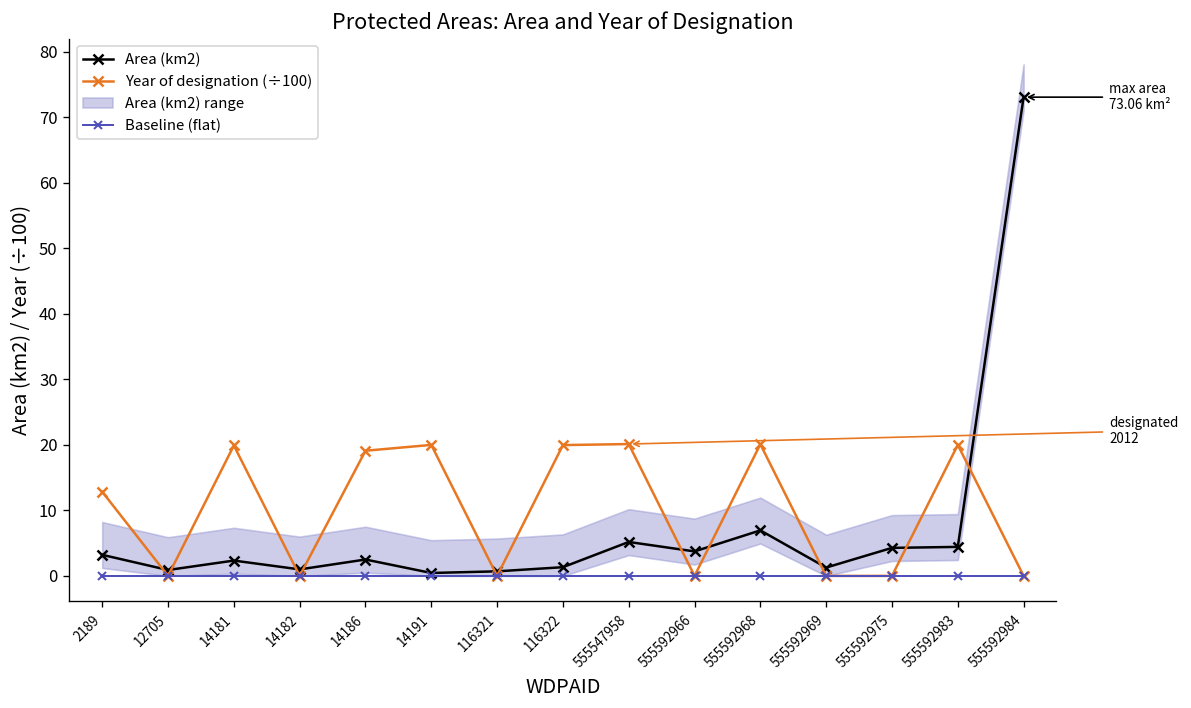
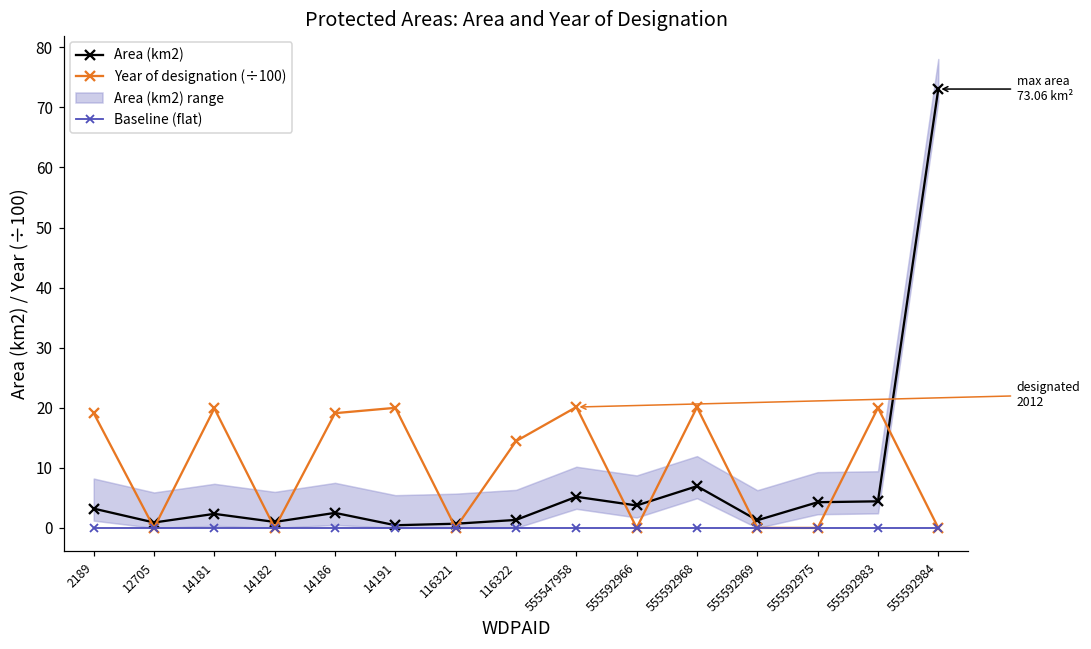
  {
    "Area (km2) range": {
      "12705": 6,
      "14182": 6,
      "14191": 5,
      "116321": 6,
      "116322": 6,
      "555592969": 6
    },
    "Area (km2)": {
      "555592984": 73.06
    },
    "Year of designation (÷100)": {
-     "2189": 13,
+     "2189": 19,
      "14181": 20,
      "14186": 19,
      "14191": 20,
-     "116322": 20,
+     "116322": 14,
      "555547958": 20
    },
    "Baseline (flat)": {
      "2189": 0,
      "14181": 0,
      "14186": 0,
      "116322": 0,
      "555547958": 0,
      "555592968": 0,
      "555592983": 0
    }
  }
